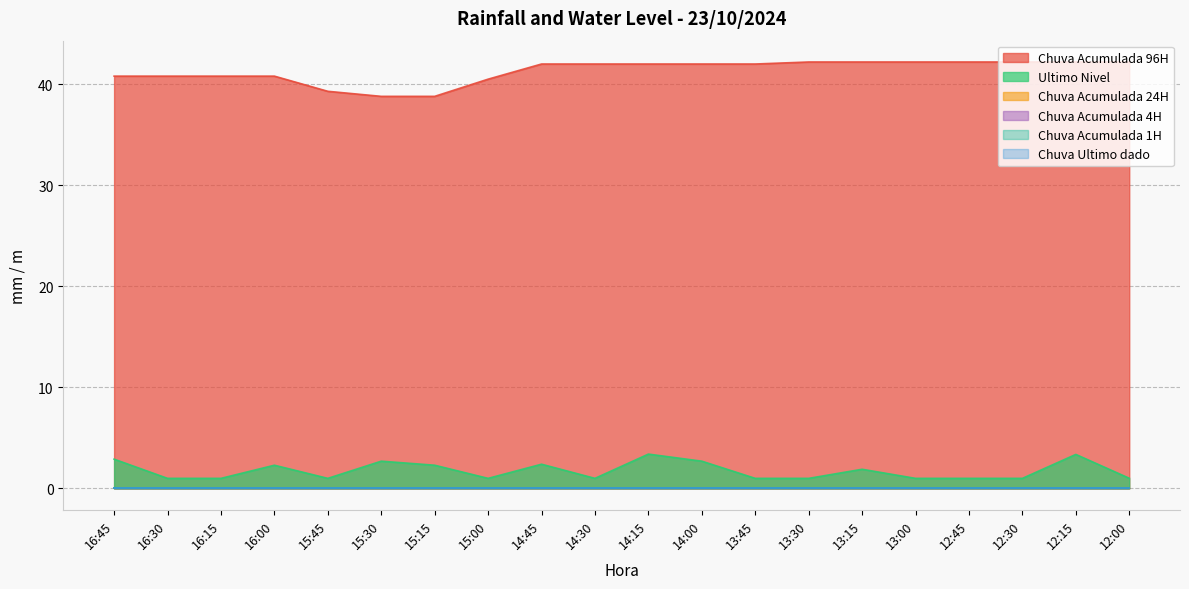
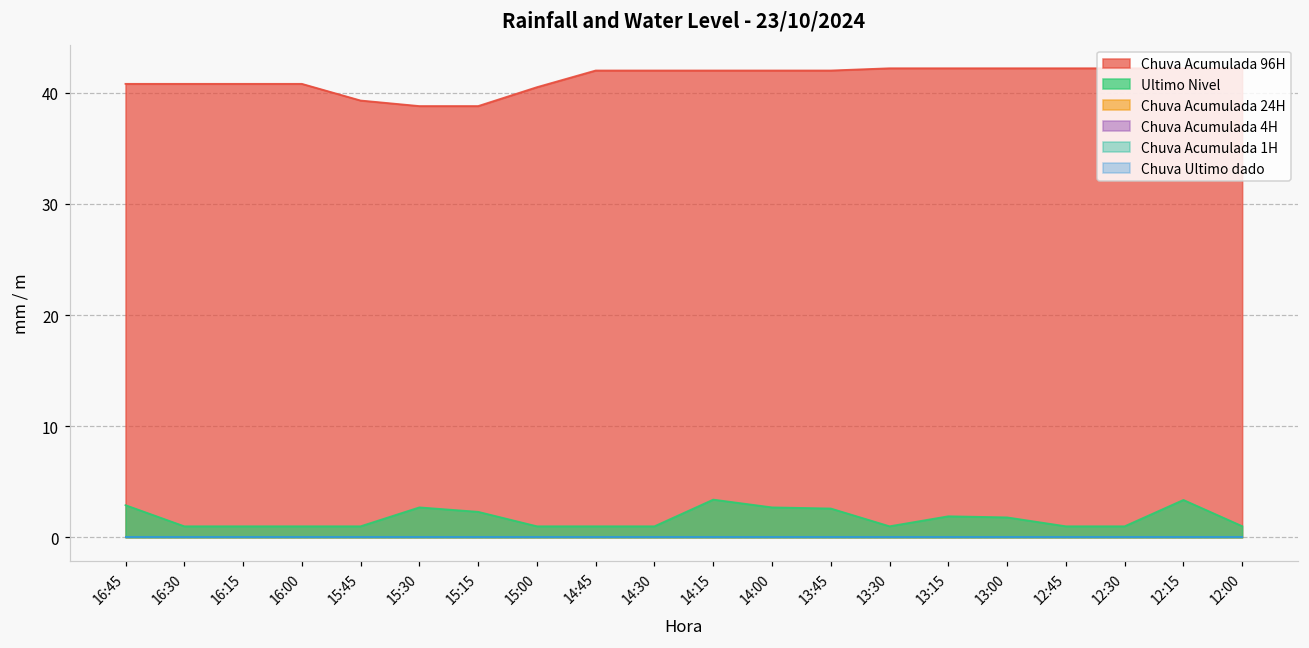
  {
    "Chuva Acumulada 96H": {
      "16:45": 40.8,
      "16:30": 40.8,
      "16:15": 40.8,
      "16:00": 40.8,
      "15:45": 39.3,
      "15:30": 38.8,
      "15:15": 38.8,
      "15:00": 40.5,
      "14:45": 42.0,
      "14:30": 42.0,
      "14:15": 42.0,
      "14:00": 42.0,
      "13:45": 42.0,
      "13:30": 42.2,
      "13:15": 42.2,
      "13:00": 42.2,
      "12:45": 42.2
    },
    "Ultimo Nivel": {
      "16:45": 2.9,
      "16:30": 1.0,
      "16:15": 1.0,
-     "16:00": 2.3,
+     "16:00": 1.0,
      "15:45": 1.0,
      "15:30": 2.7,
      "15:15": 2.3,
      "15:00": 1.0,
-     "14:45": 2.4,
+     "14:45": 1.0,
      "14:30": 1.0,
      "14:15": 3.4,
      "14:00": 2.7,
-     "13:45": 1.0,
+     "13:45": 2.6,
      "13:30": 1.0,
      "13:15": 1.9,
-     "13:00": 1.0,
+     "13:00": 1.8,
      "12:45": 1.0,
      "12:30": 1.0,
      "12:15": 3.4,
      "12:00": 1.0
    },
    "Chuva Ultimo dado": {
      "16:45": 0.0,
      "16:30": 0.0,
      "16:15": 0.0,
      "16:00": 0.0,
      "15:45": 0.0,
      "15:30": 0.0,
      "15:15": 0.0,
      "15:00": 0.0,
      "14:45": 0.0,
      "14:30": 0.0,
      "14:15": 0.0,
      "14:00": 0.0,
      "13:45": 0.0,
      "13:30": 0.0,
      "13:15": 0.0,
      "13:00": 0.0,
      "12:45": 0.0,
      "12:30": 0.0,
      "12:15": 0.0,
      "12:00": 0.0
    }
  }
